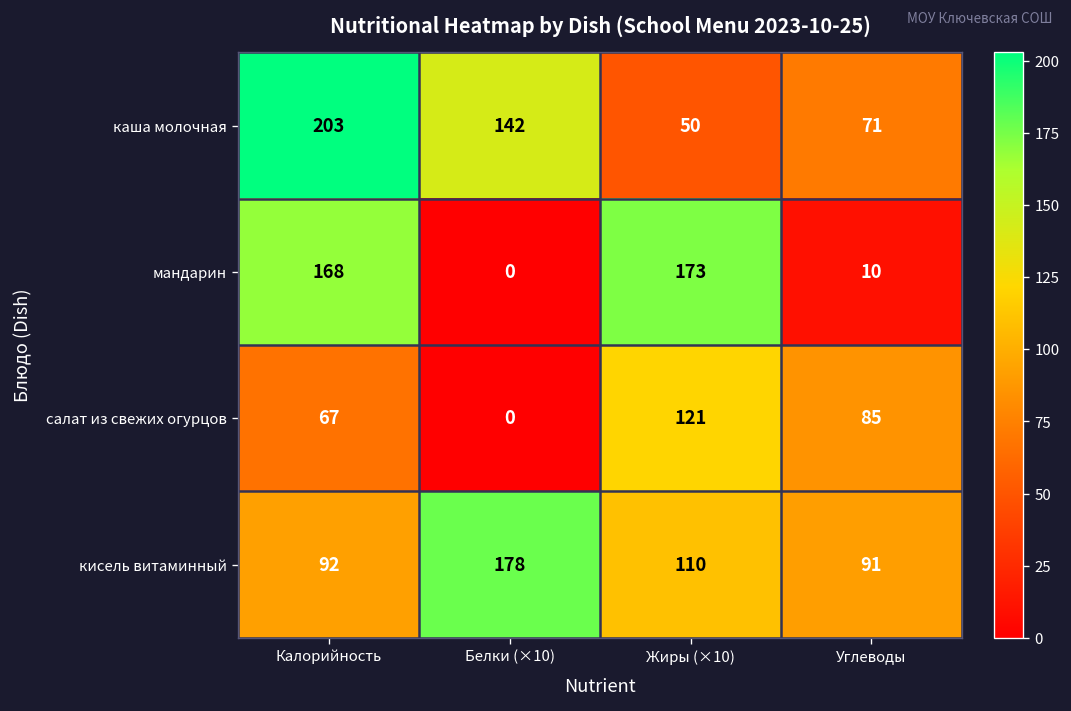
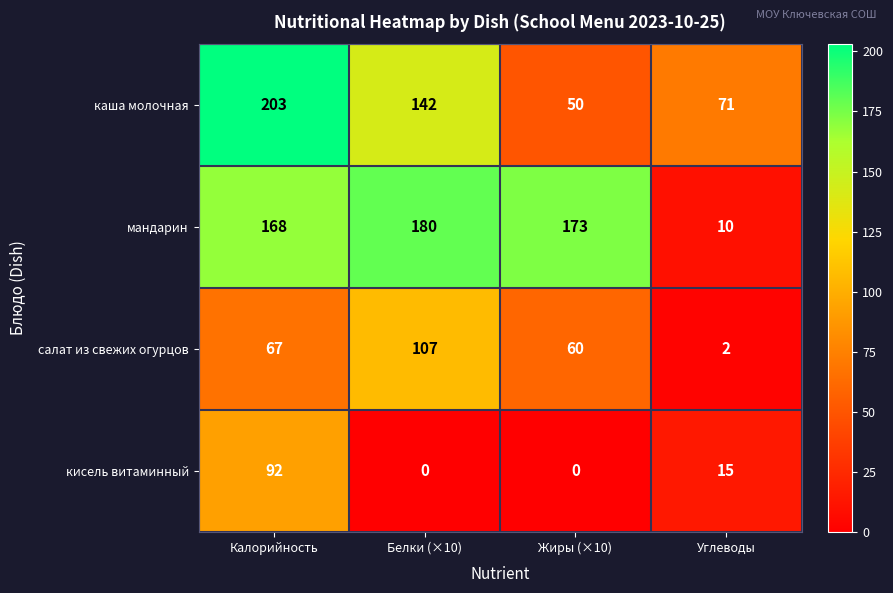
  {
    "каша молочная": {
      "Калорийность": 203,
      "Белки (×10)": 142,
      "Жиры (×10)": 50,
      "Углеводы": 71
    },
    "мандарин": {
      "Калорийность": 168,
-     "Белки (×10)": 0,
+     "Белки (×10)": 180,
      "Жиры (×10)": 173,
      "Углеводы": 10
    },
    "салат из свежих огурцов": {
      "Калорийность": 67,
-     "Белки (×10)": 0,
-     "Жиры (×10)": 121,
-     "Углеводы": 85
+     "Белки (×10)": 107,
+     "Жиры (×10)": 60,
+     "Углеводы": 2
    },
    "кисель витаминный": {
      "Калорийность": 92,
-     "Белки (×10)": 178,
-     "Жиры (×10)": 110,
-     "Углеводы": 91
+     "Белки (×10)": 0,
+     "Жиры (×10)": 0,
+     "Углеводы": 15
    }
  }
